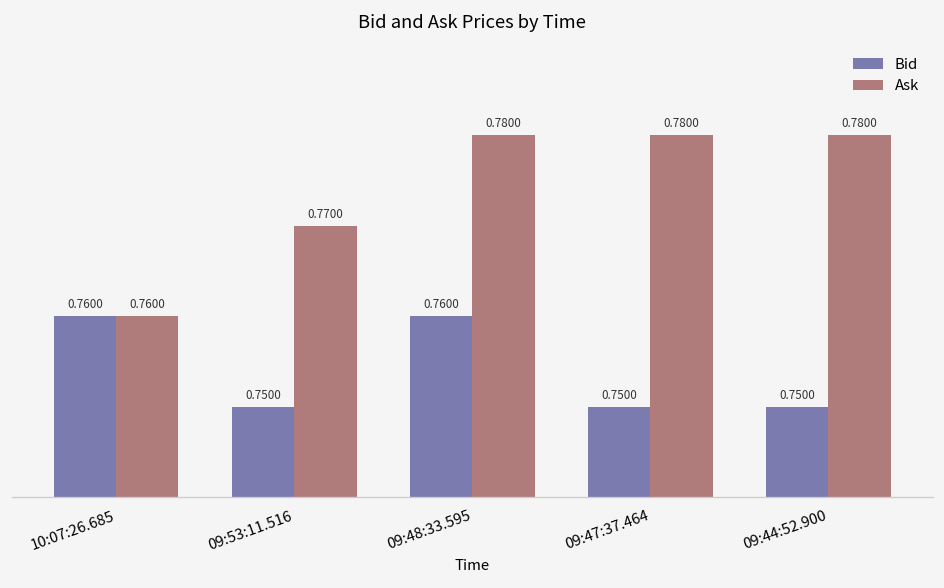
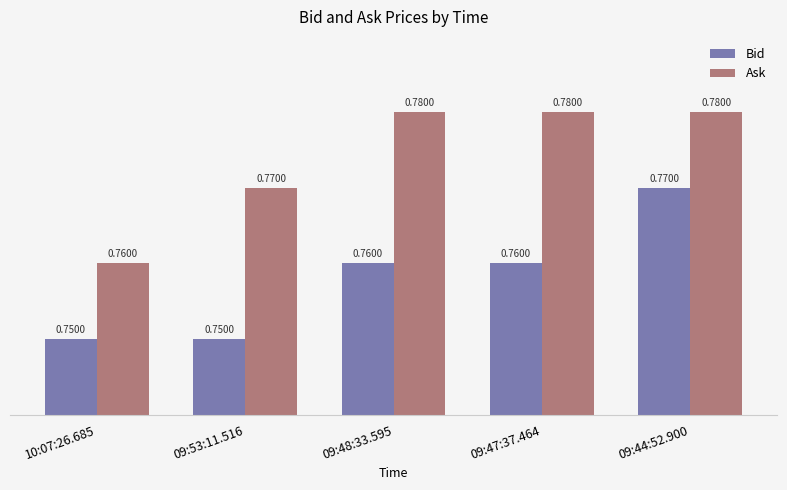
  {
    "Bid": {
-     "10:07:26.685": 0.7600,
+     "10:07:26.685": 0.7500,
      "09:53:11.516": 0.7500,
      "09:48:33.595": 0.7600,
-     "09:47:37.464": 0.7500,
-     "09:44:52.900": 0.7500
+     "09:47:37.464": 0.7600,
+     "09:44:52.900": 0.7700
    },
    "Ask": {
      "10:07:26.685": 0.7600,
      "09:53:11.516": 0.7700,
      "09:48:33.595": 0.7800,
      "09:47:37.464": 0.7800,
      "09:44:52.900": 0.7800
    }
  }
